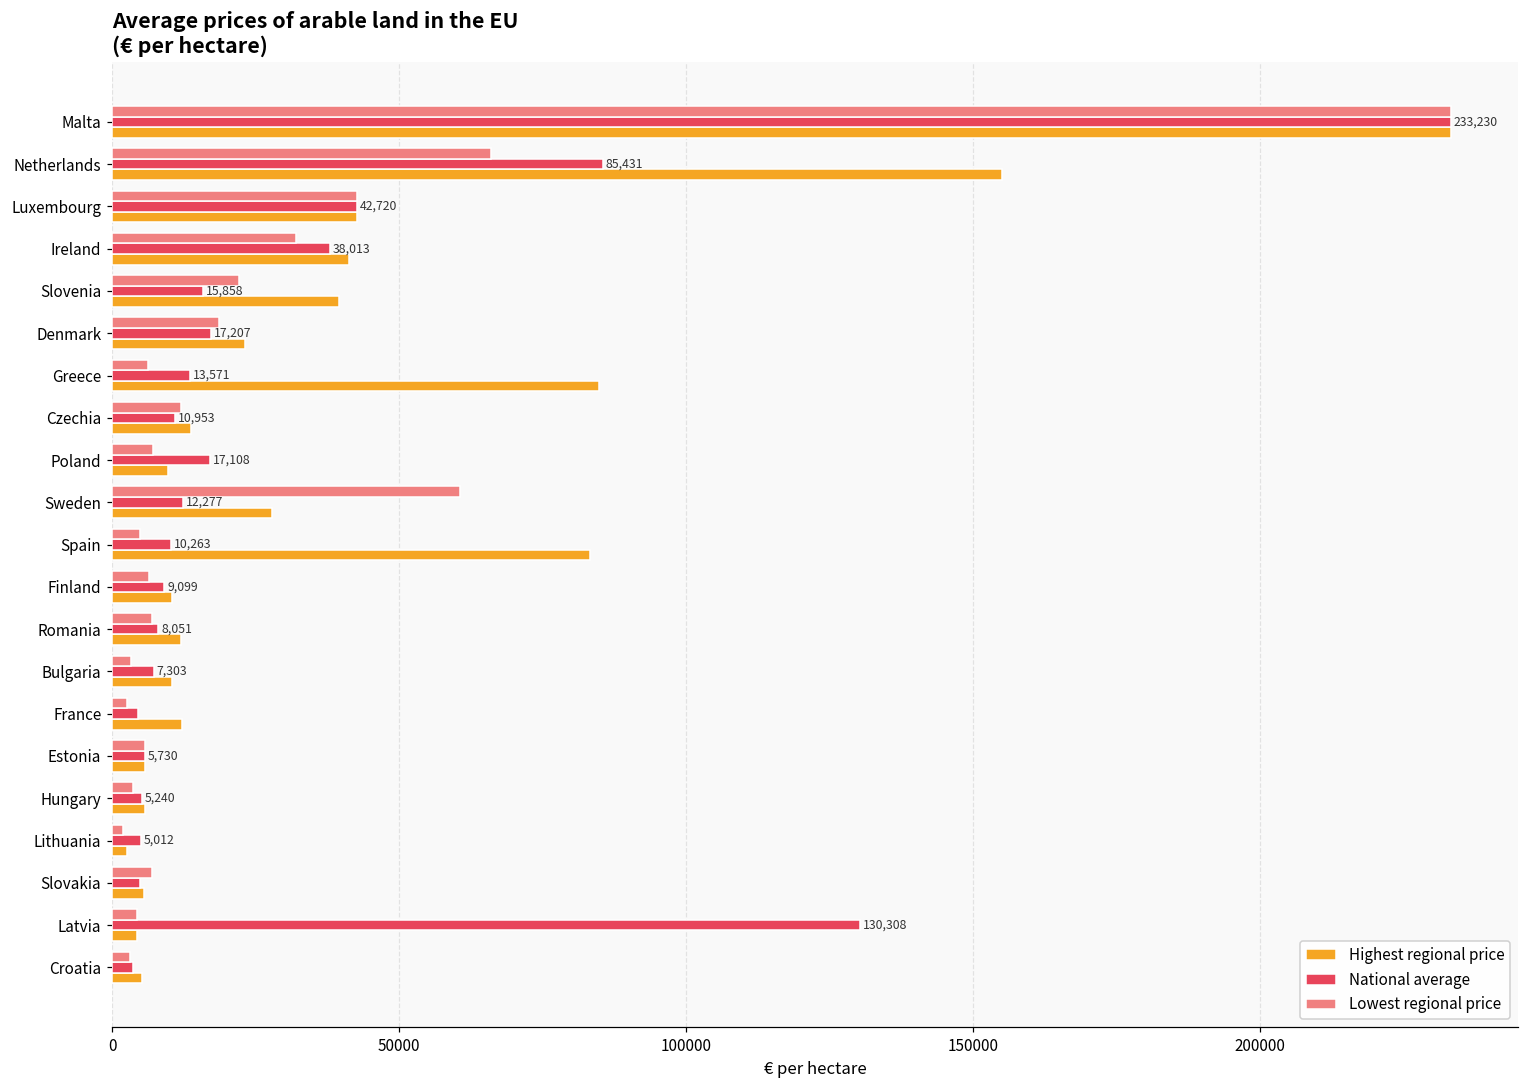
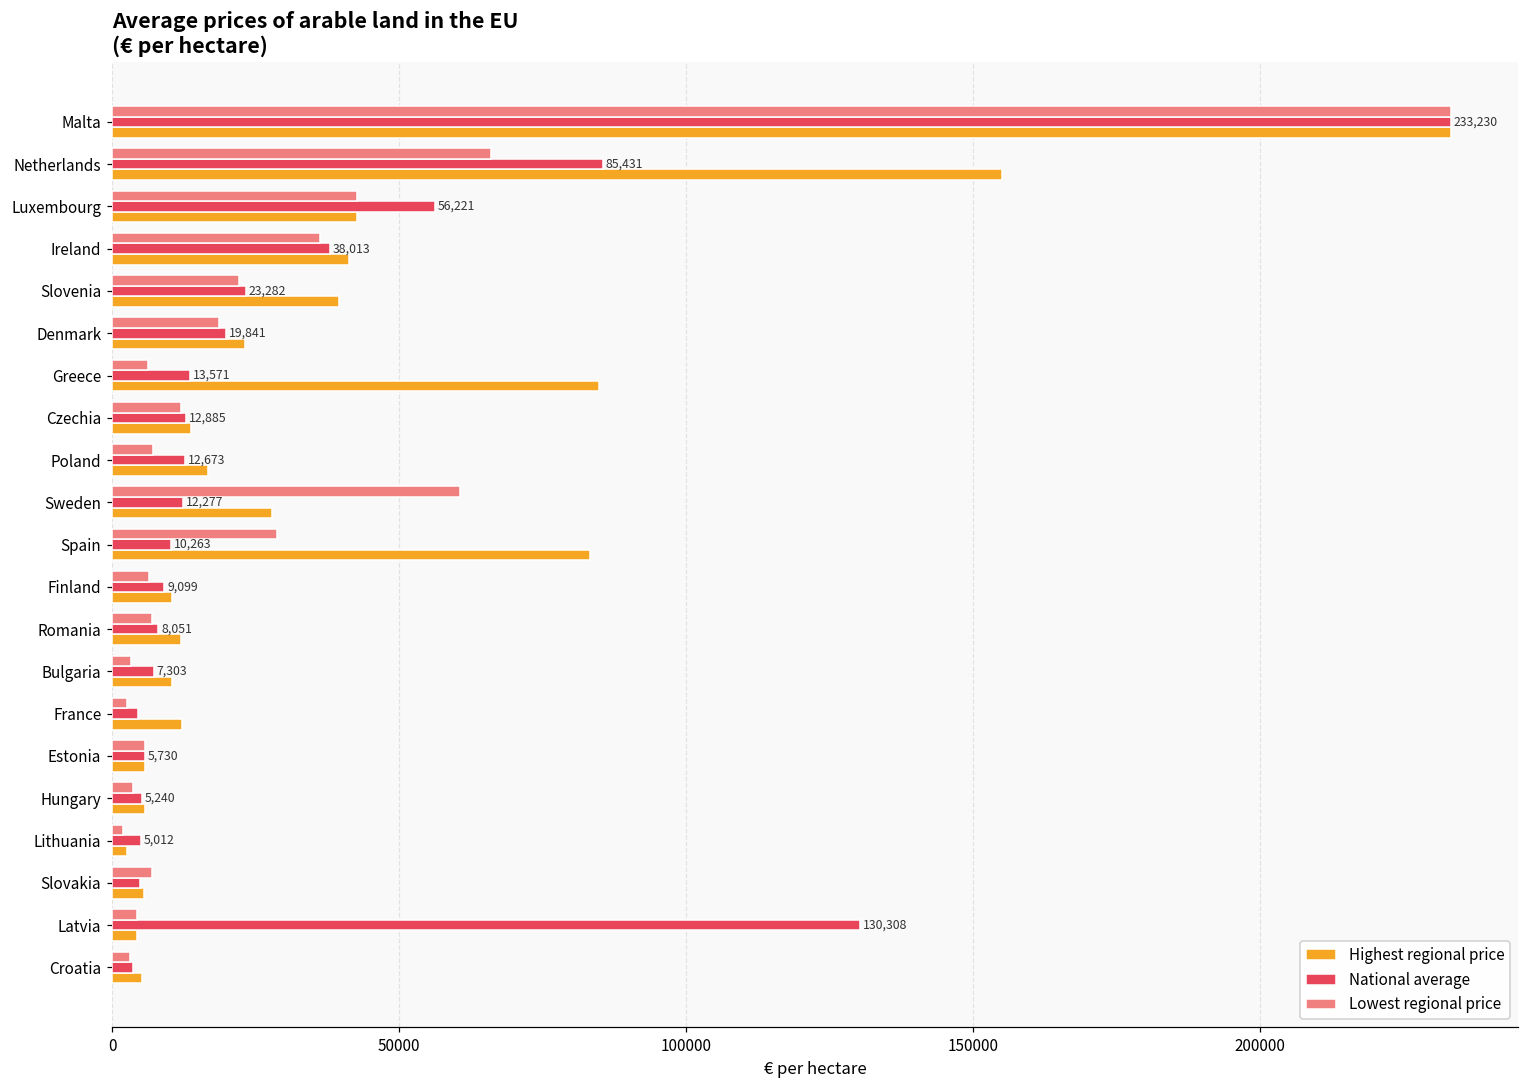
  {
    "Highest regional price": {
      "Netherlands": "155000",
      "Luxembourg": "43000",
      "Ireland": "41000",
      "Slovenia": "39000",
      "Denmark": "23000",
      "Greece": "85000",
      "Czechia": "14000",
-     "Poland": "10000",
+     "Poland": "17000",
      "Sweden": "28000",
      "Spain": "83000",
      "Finland": "11000",
      "Romania": "12000",
      "Bulgaria": "10000",
      "France": "12000",
      "Hungary": "6000",
      "Lithuania": "3000",
      "Slovakia": "6000",
      "Latvia": "4000",
      "Croatia": "5000"
    },
    "National average": {
      "Malta": "233,230",
      "Netherlands": "85,431",
-     "Luxembourg": "42,720",
+     "Luxembourg": "56,221",
      "Ireland": "38,013",
-     "Slovenia": "15,858",
-     "Denmark": "17,207",
+     "Slovenia": "23,282",
+     "Denmark": "19,841",
      "Greece": "13,571",
-     "Czechia": "10,953",
-     "Poland": "17,108",
+     "Czechia": "12,885",
+     "Poland": "12,673",
      "Sweden": "12,277",
      "Spain": "10,263",
      "Finland": "9,099",
      "Romania": "8,051",
      "Bulgaria": "7,303",
      "Estonia": "5,730",
      "Hungary": "5,240",
      "Lithuania": "5,012",
      "Latvia": "130,308"
    },
    "Lowest regional price": {
      "Netherlands": "66000",
      "Luxembourg": "43000",
-     "Ireland": "32000",
+     "Ireland": "36000",
      "Slovenia": "22000",
      "Denmark": "19000",
      "Greece": "6000",
      "Czechia": "12000",
      "Poland": "7000",
      "Sweden": "61000",
-     "Spain": "5000",
+     "Spain": "29000",
      "Finland": "6000",
      "Romania": "7000",
      "Bulgaria": "3000",
      "France": "3000",
      "Hungary": "4000",
      "Lithuania": "2000",
      "Slovakia": "7000",
      "Latvia": "4000",
      "Croatia": "3000"
    }
  }
